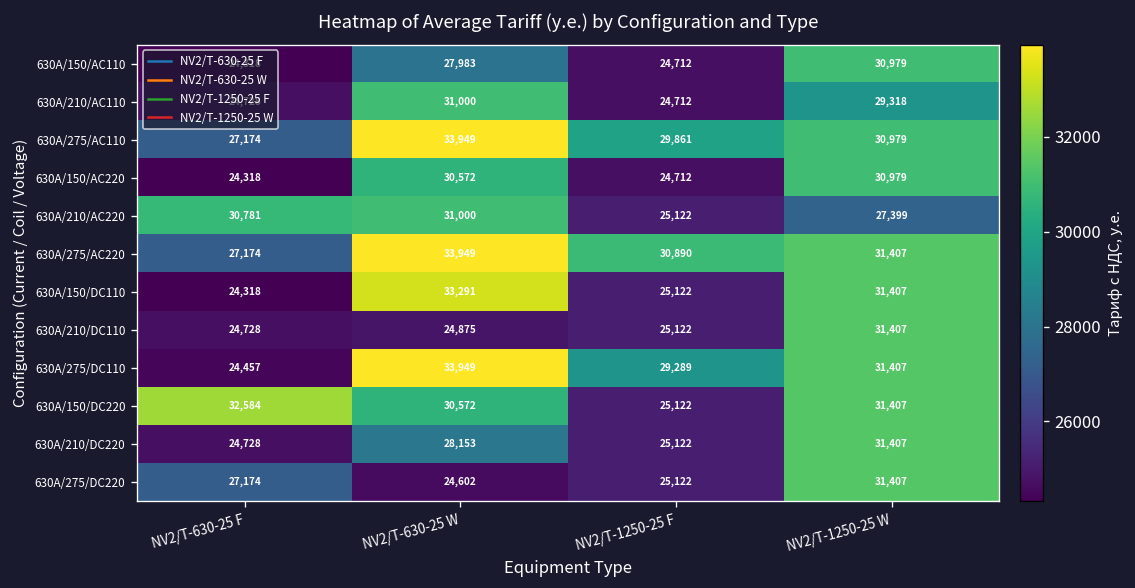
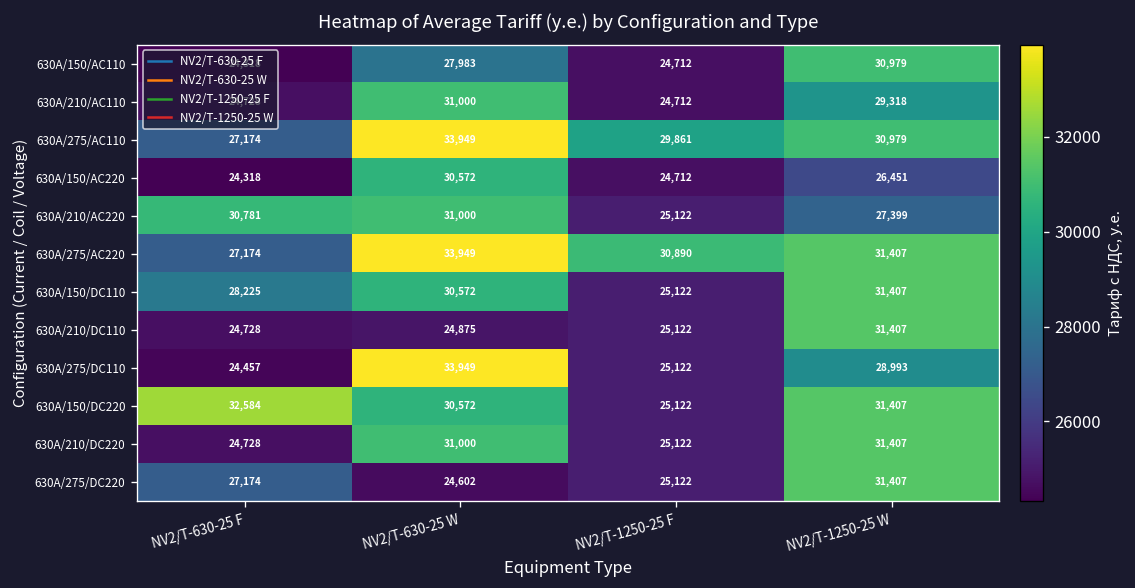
  {
    "630A/150/AC110": {
      "NV2/T-630-25 W": "27,983",
      "NV2/T-1250-25 F": "24,712",
      "NV2/T-1250-25 W": "30,979"
    },
    "630A/210/AC110": {
      "NV2/T-630-25 W": "31,000",
      "NV2/T-1250-25 F": "24,712",
      "NV2/T-1250-25 W": "29,318"
    },
    "630A/275/AC110": {
      "NV2/T-630-25 F": "27,174",
      "NV2/T-630-25 W": "33,949",
      "NV2/T-1250-25 F": "29,861",
      "NV2/T-1250-25 W": "30,979"
    },
    "630A/150/AC220": {
      "NV2/T-630-25 F": "24,318",
      "NV2/T-630-25 W": "30,572",
      "NV2/T-1250-25 F": "24,712",
-     "NV2/T-1250-25 W": "30,979"
+     "NV2/T-1250-25 W": "26,451"
    },
    "630A/210/AC220": {
      "NV2/T-630-25 F": "30,781",
      "NV2/T-630-25 W": "31,000",
      "NV2/T-1250-25 F": "25,122",
      "NV2/T-1250-25 W": "27,399"
    },
    "630A/275/AC220": {
      "NV2/T-630-25 F": "27,174",
      "NV2/T-630-25 W": "33,949",
      "NV2/T-1250-25 F": "30,890",
      "NV2/T-1250-25 W": "31,407"
    },
    "630A/150/DC110": {
-     "NV2/T-630-25 F": "24,318",
-     "NV2/T-630-25 W": "33,291",
+     "NV2/T-630-25 F": "28,225",
+     "NV2/T-630-25 W": "30,572",
      "NV2/T-1250-25 F": "25,122",
      "NV2/T-1250-25 W": "31,407"
    },
    "630A/210/DC110": {
      "NV2/T-630-25 F": "24,728",
      "NV2/T-630-25 W": "24,875",
      "NV2/T-1250-25 F": "25,122",
      "NV2/T-1250-25 W": "31,407"
    },
    "630A/275/DC110": {
      "NV2/T-630-25 F": "24,457",
      "NV2/T-630-25 W": "33,949",
-     "NV2/T-1250-25 F": "29,289",
-     "NV2/T-1250-25 W": "31,407"
+     "NV2/T-1250-25 F": "25,122",
+     "NV2/T-1250-25 W": "28,993"
    },
    "630A/150/DC220": {
      "NV2/T-630-25 F": "32,584",
      "NV2/T-630-25 W": "30,572",
      "NV2/T-1250-25 F": "25,122",
      "NV2/T-1250-25 W": "31,407"
    },
    "630A/210/DC220": {
      "NV2/T-630-25 F": "24,728",
-     "NV2/T-630-25 W": "28,153",
+     "NV2/T-630-25 W": "31,000",
      "NV2/T-1250-25 F": "25,122",
      "NV2/T-1250-25 W": "31,407"
    },
    "630A/275/DC220": {
      "NV2/T-630-25 F": "27,174",
      "NV2/T-630-25 W": "24,602",
      "NV2/T-1250-25 F": "25,122",
      "NV2/T-1250-25 W": "31,407"
    }
  }
